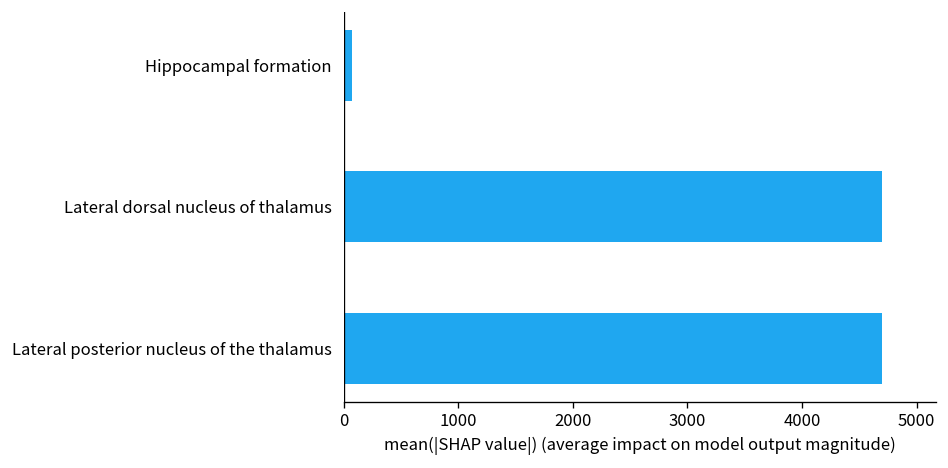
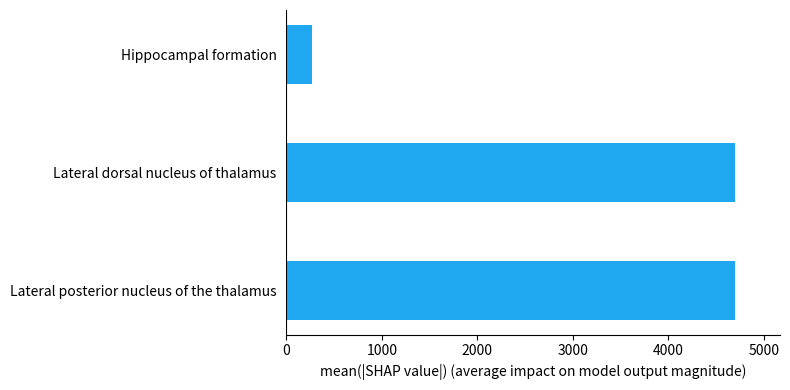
  {
-   "Hippocampal formation": 100,
+   "Hippocampal formation": 300,
    "Lateral dorsal nucleus of thalamus": 4700,
    "Lateral posterior nucleus of the thalamus": 4700
  }
